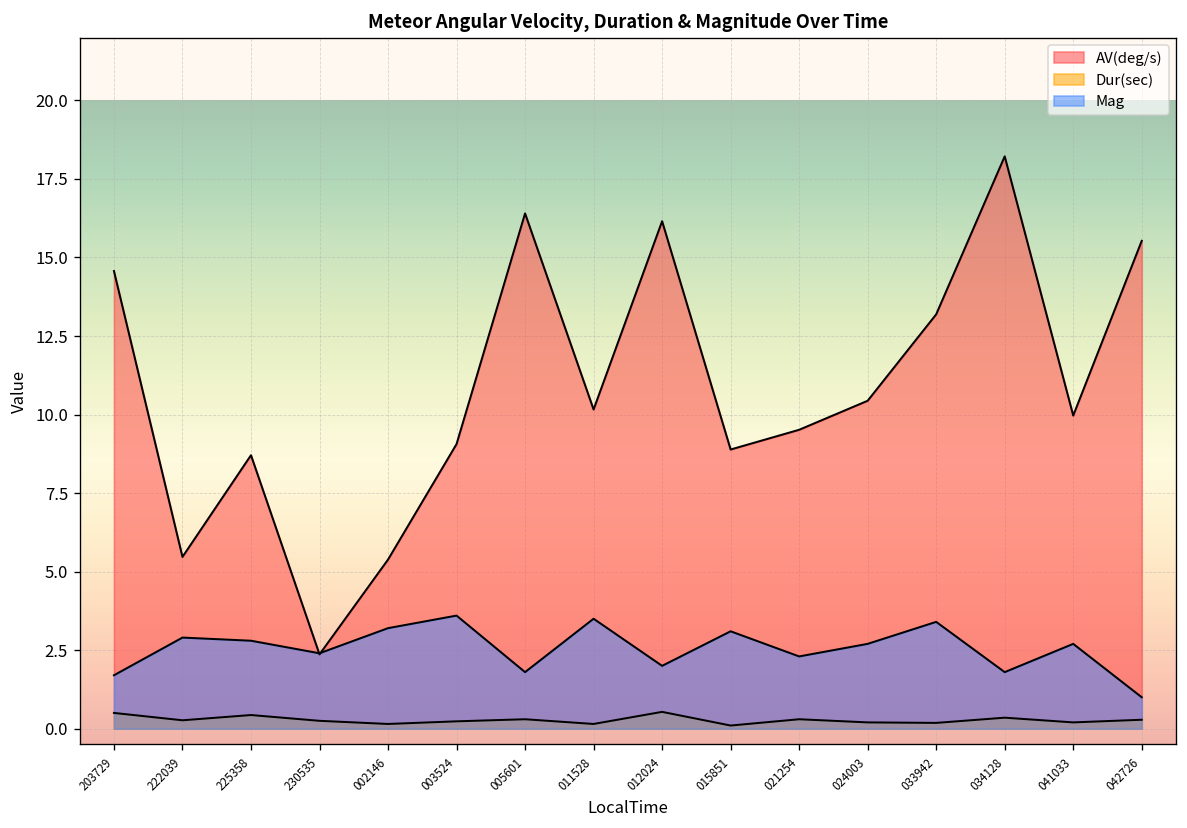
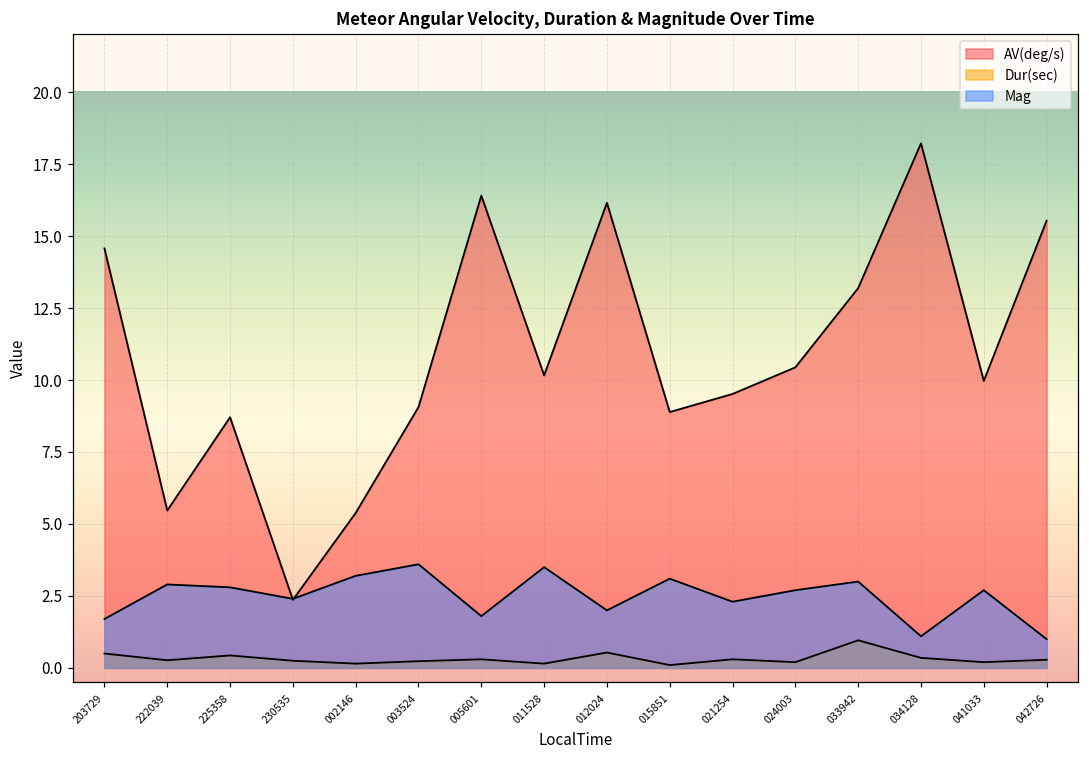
  {
    "AV(deg/s)": {
      "203729": 14.6,
      "222039": 5.5,
      "225358": 8.7,
      "002146": 5.4,
      "003524": 9.1,
      "005601": 16.4,
      "011528": 10.2,
      "012024": 16.2,
      "015851": 8.9,
      "021254": 9.5,
      "024003": 10.4,
      "033942": 13.2,
      "034128": 18.2,
      "041033": 10.0,
      "042726": 15.5
    },
    "Dur(sec)": {
      "203729": 0.5,
      "222039": 0.3,
      "225358": 0.4,
      "230535": 0.3,
      "002146": 0.2,
      "003524": 0.2,
      "005601": 0.3,
      "011528": 0.2,
      "012024": 0.5,
      "015851": 0.1,
      "021254": 0.3,
      "024003": 0.2,
-     "033942": 0.2,
+     "033942": 1.0,
      "034128": 0.4,
      "041033": 0.2,
      "042726": 0.3
    },
    "Mag": {
      "203729": 1.7,
      "222039": 2.9,
      "225358": 2.8,
      "002146": 3.2,
      "003524": 3.6,
      "005601": 1.8,
      "011528": 3.5,
      "012024": 2.0,
      "015851": 3.1,
      "021254": 2.3,
      "024003": 2.7,
-     "033942": 3.4,
-     "034128": 1.8,
+     "033942": 3.0,
+     "034128": 1.1,
      "041033": 2.7,
      "042726": 1.0
    }
  }
